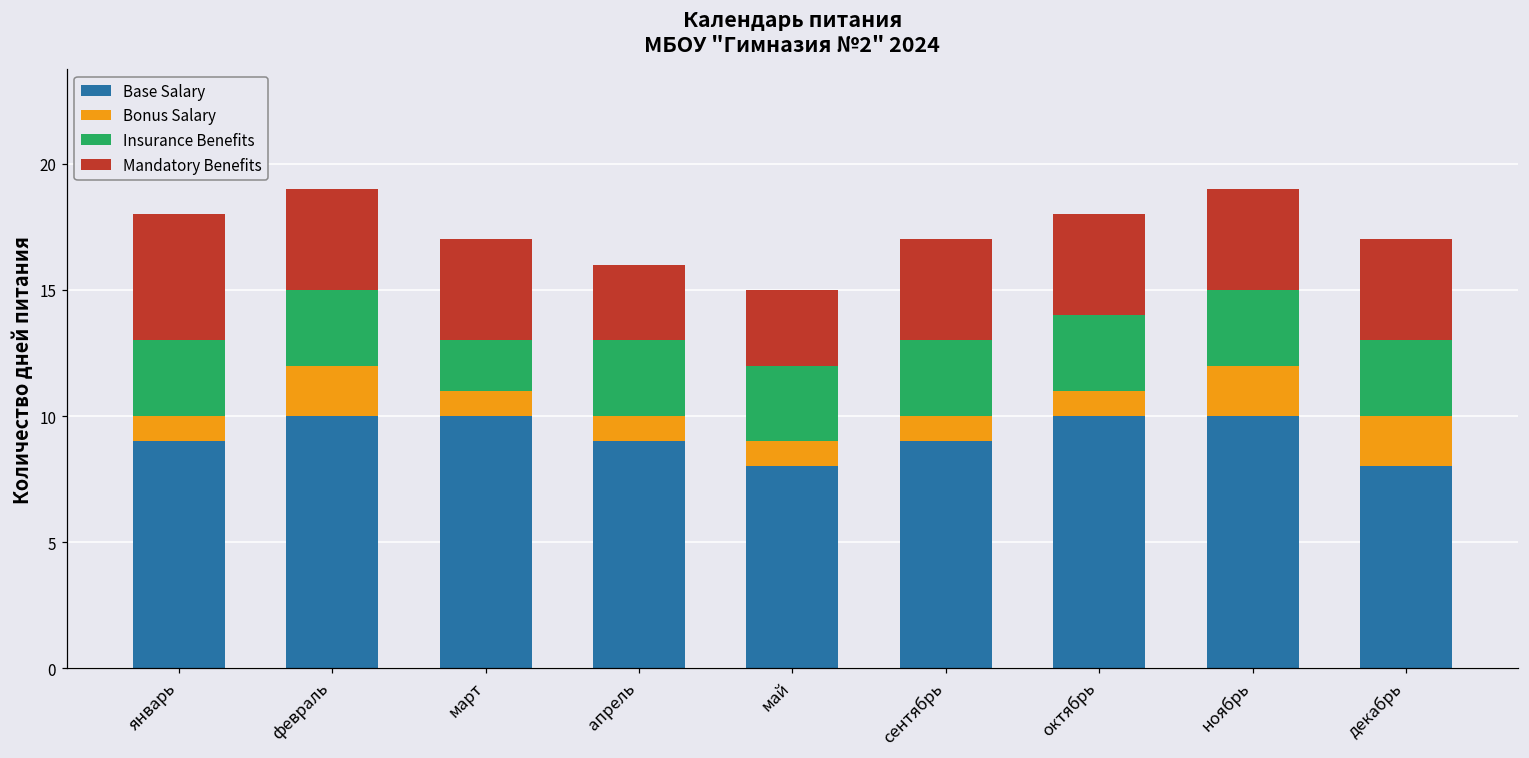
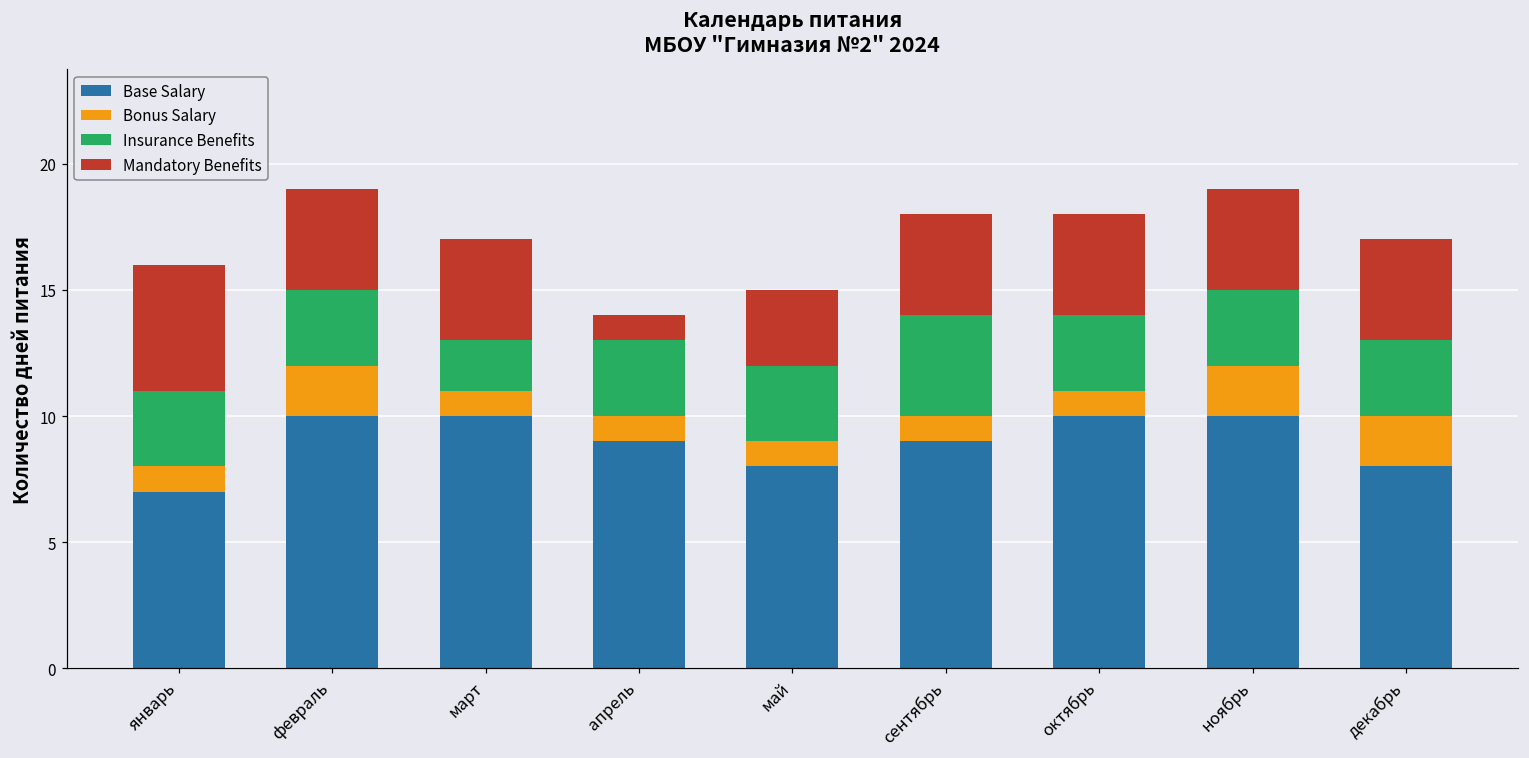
  {
    "Base Salary": {
-     "январь": 9,
+     "январь": 7,
      "февраль": 10,
      "март": 10,
      "апрель": 9,
      "май": 8,
      "сентябрь": 9,
      "октябрь": 10,
      "ноябрь": 10,
      "декабрь": 8
    },
    "Bonus Salary": {
      "январь": 1,
      "февраль": 2,
      "март": 1,
      "апрель": 1,
      "май": 1,
      "сентябрь": 1,
      "октябрь": 1,
      "ноябрь": 2,
      "декабрь": 2
    },
    "Insurance Benefits": {
      "январь": 3,
      "февраль": 3,
      "март": 2,
      "апрель": 3,
      "май": 3,
-     "сентябрь": 3,
+     "сентябрь": 4,
      "октябрь": 3,
      "ноябрь": 3,
      "декабрь": 3
    },
    "Mandatory Benefits": {
      "январь": 5,
      "февраль": 4,
      "март": 4,
-     "апрель": 3,
+     "апрель": 1,
      "май": 3,
      "сентябрь": 4,
      "октябрь": 4,
      "ноябрь": 4,
      "декабрь": 4
    }
  }
